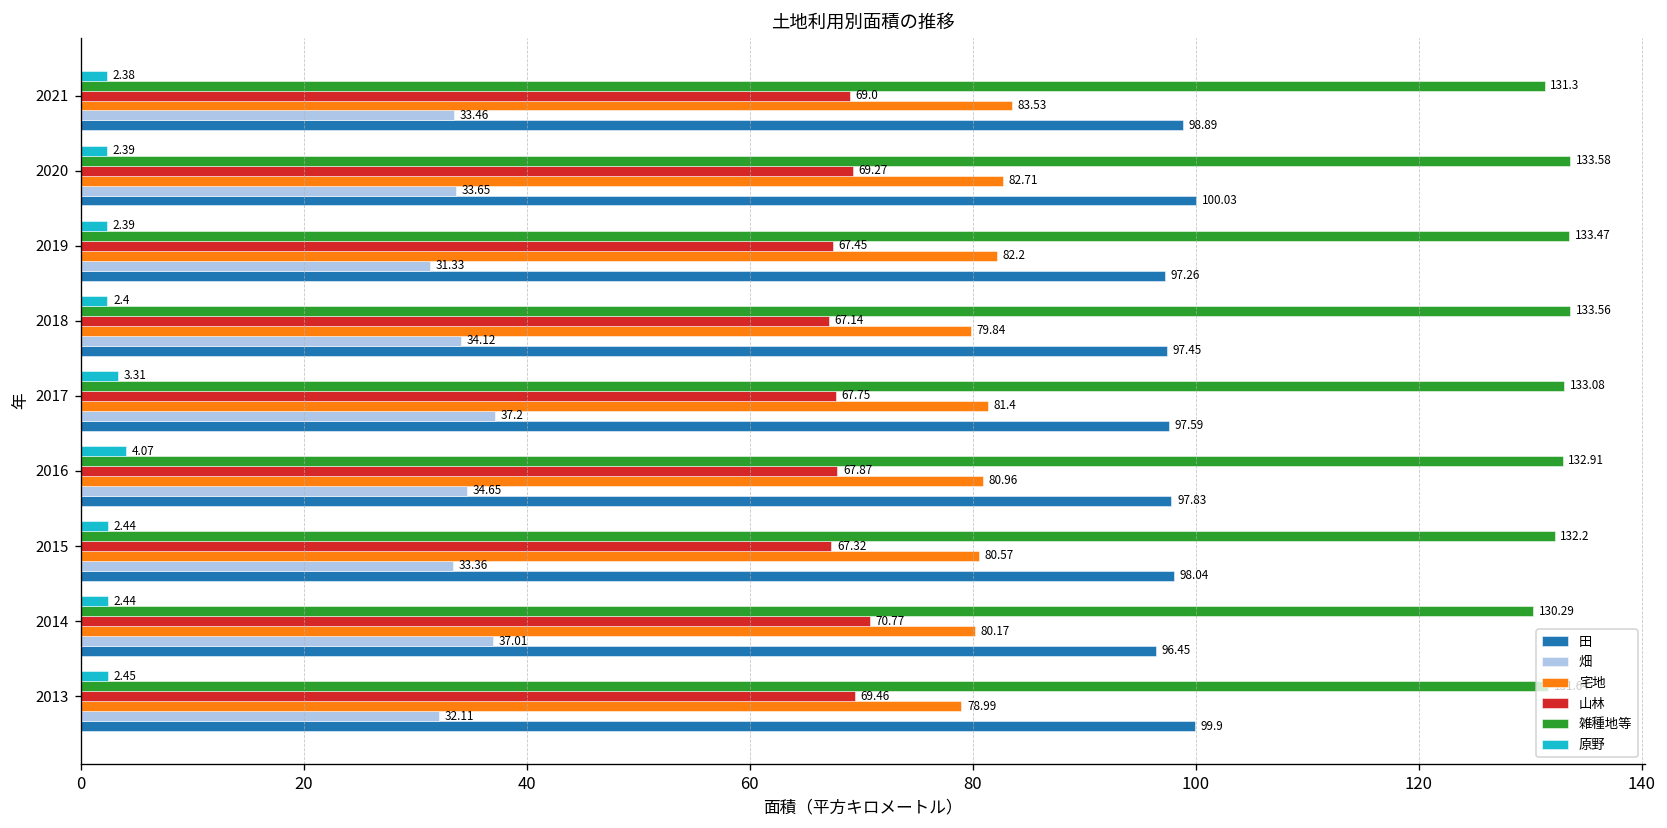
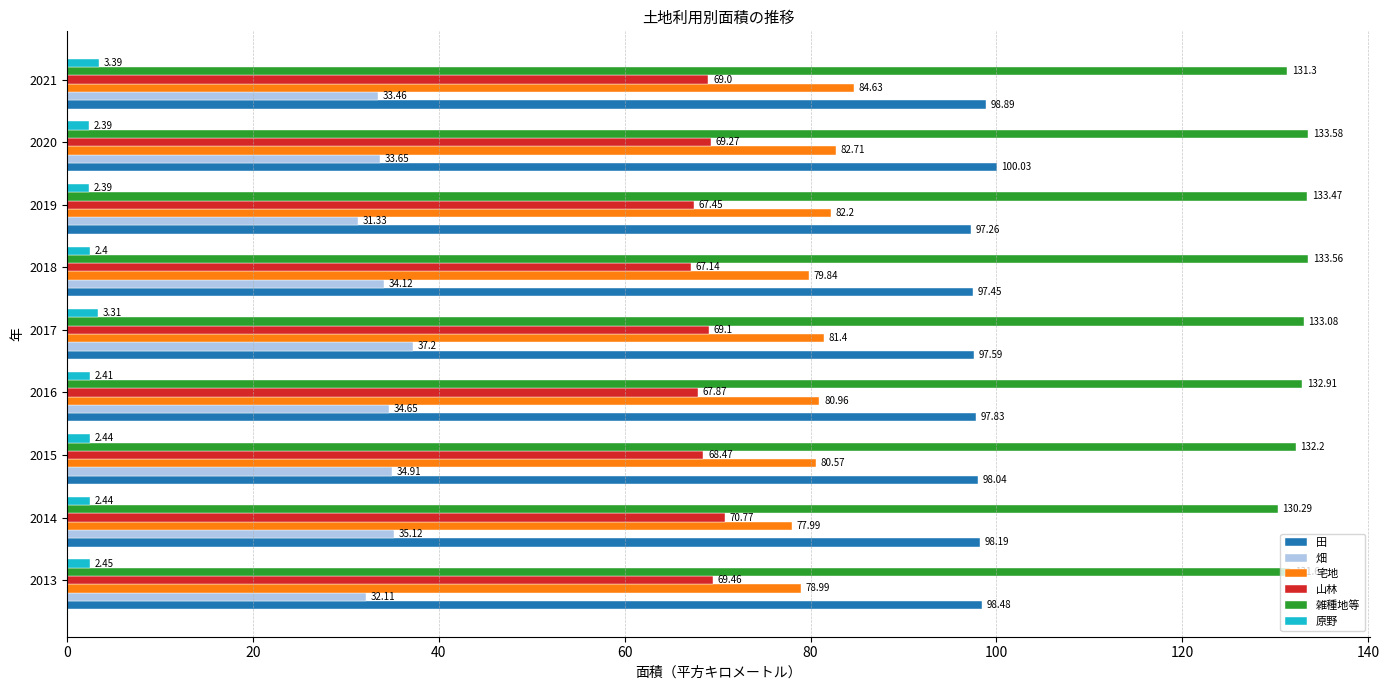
  {
    "田": {
      "2021": 98.89,
      "2020": 100.03,
      "2019": 97.26,
      "2018": 97.45,
      "2017": 97.59,
      "2016": 97.83,
      "2015": 98.04,
-     "2014": 96.45,
-     "2013": 99.9
+     "2014": 98.19,
+     "2013": 98.48
    },
    "畑": {
      "2021": 33.46,
      "2020": 33.65,
      "2019": 31.33,
      "2018": 34.12,
      "2017": 37.2,
      "2016": 34.65,
-     "2015": 33.36,
-     "2014": 37.01,
+     "2015": 34.91,
+     "2014": 35.12,
      "2013": 32.11
    },
    "宅地": {
-     "2021": 83.53,
+     "2021": 84.63,
      "2020": 82.71,
      "2019": 82.2,
      "2018": 79.84,
      "2017": 81.4,
      "2016": 80.96,
      "2015": 80.57,
-     "2014": 80.17,
+     "2014": 77.99,
      "2013": 78.99
    },
    "山林": {
      "2021": 69.0,
      "2020": 69.27,
      "2019": 67.45,
      "2018": 67.14,
-     "2017": 67.75,
+     "2017": 69.1,
      "2016": 67.87,
-     "2015": 67.32,
+     "2015": 68.47,
      "2014": 70.77,
      "2013": 69.46
    },
    "雑種地等": {
      "2021": 131.3,
      "2020": 133.58,
      "2019": 133.47,
      "2018": 133.56,
      "2017": 133.08,
      "2016": 132.91,
      "2015": 132.2,
      "2014": 130.29
    },
    "原野": {
-     "2021": 2.38,
+     "2021": 3.39,
      "2020": 2.39,
      "2019": 2.39,
      "2018": 2.4,
      "2017": 3.31,
-     "2016": 4.07,
+     "2016": 2.41,
      "2015": 2.44,
      "2014": 2.44,
      "2013": 2.45
    }
  }
